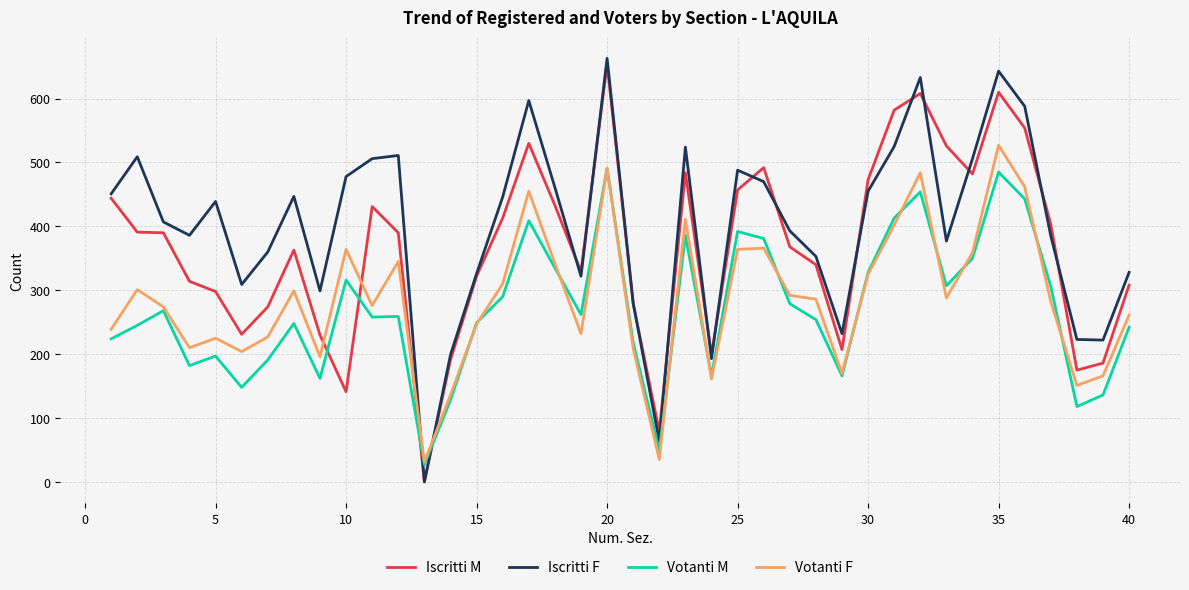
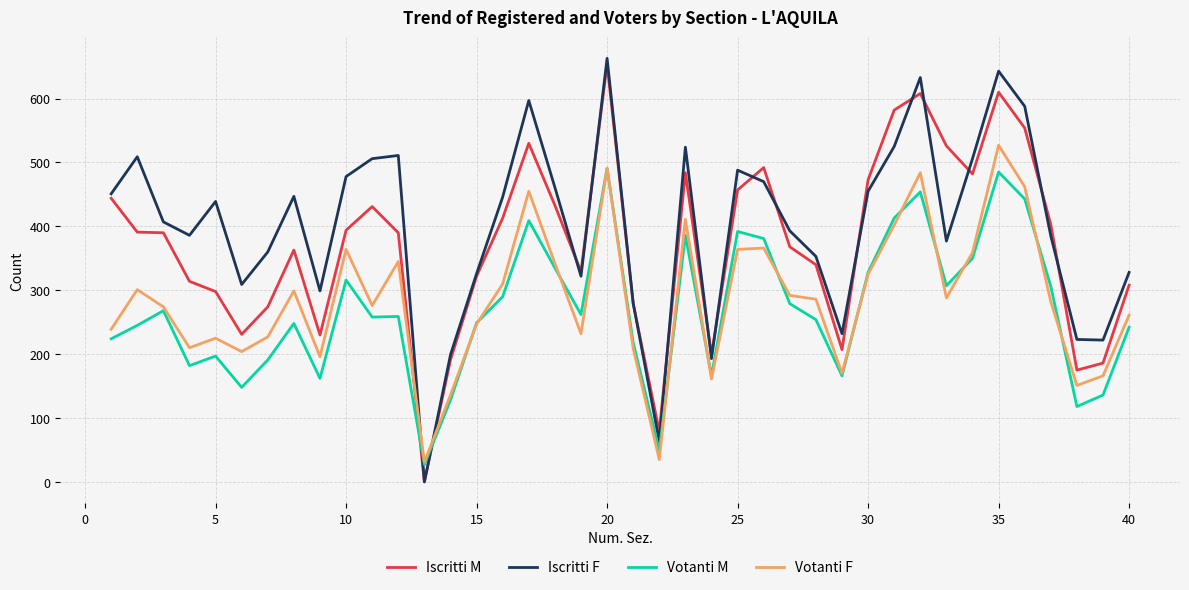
  {
    "Iscritti M": {
      "5": 300,
-     "10": 140,
+     "10": 390,
      "20": 650,
      "25": 460,
      "30": 470,
      "35": 610,
      "40": 310
    },
    "Iscritti F": {
      "5": 440,
      "10": 480,
      "20": 660,
      "25": 490,
      "30": 460,
      "35": 640,
      "40": 330
    },
    "Votanti M": {
      "5": 200,
      "10": 320,
      "25": 390,
      "35": 490,
      "40": 240
    },
    "Votanti F": {
      "5": 230,
      "10": 360,
      "25": 360,
      "35": 530,
      "40": 260
    }
  }
